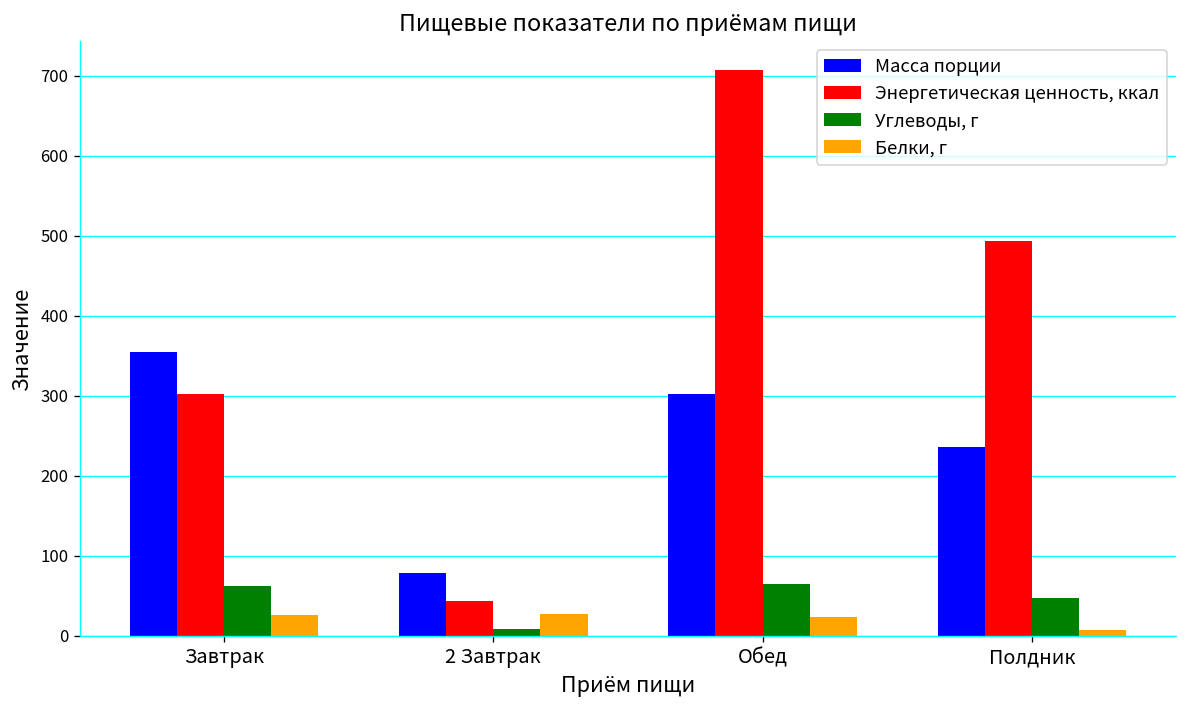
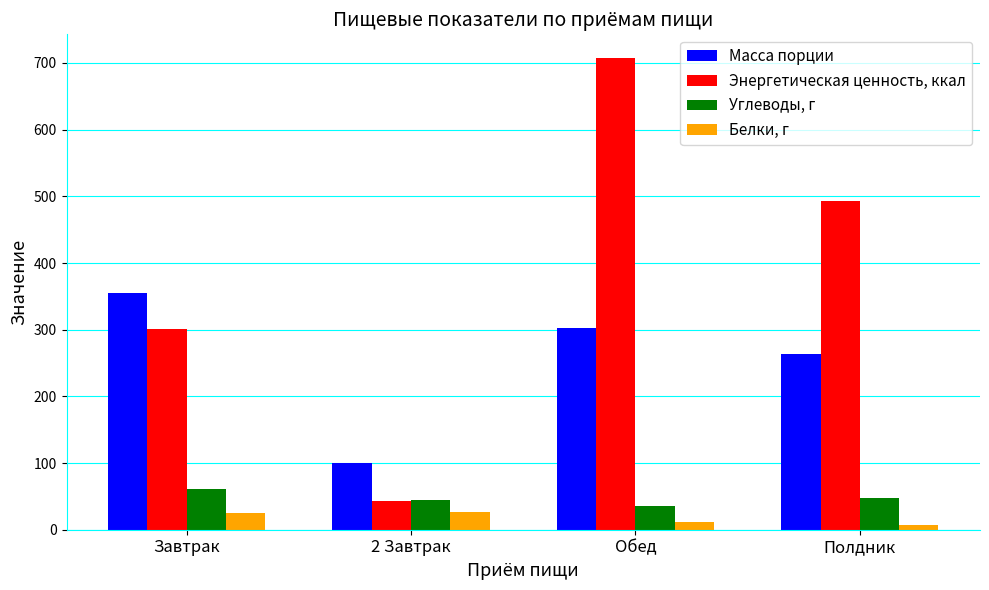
  {
    "Масса порции": {
      "Завтрак": 360,
-     "2 Завтрак": 80,
+     "2 Завтрак": 100,
      "Обед": 300,
-     "Полдник": 240
+     "Полдник": 260
    },
    "Энергетическая ценность, ккал": {
      "Завтрак": 300,
      "2 Завтрак": 40,
      "Обед": 710,
      "Полдник": 490
    },
    "Углеводы, г": {
      "Завтрак": 60,
-     "2 Завтрак": 10,
-     "Обед": 60,
+     "2 Завтрак": 40,
+     "Обед": 40,
      "Полдник": 50
    },
    "Белки, г": {
      "Завтрак": 30,
      "2 Завтрак": 30,
-     "Обед": 20,
+     "Обед": 10,
      "Полдник": 10
    }
  }
